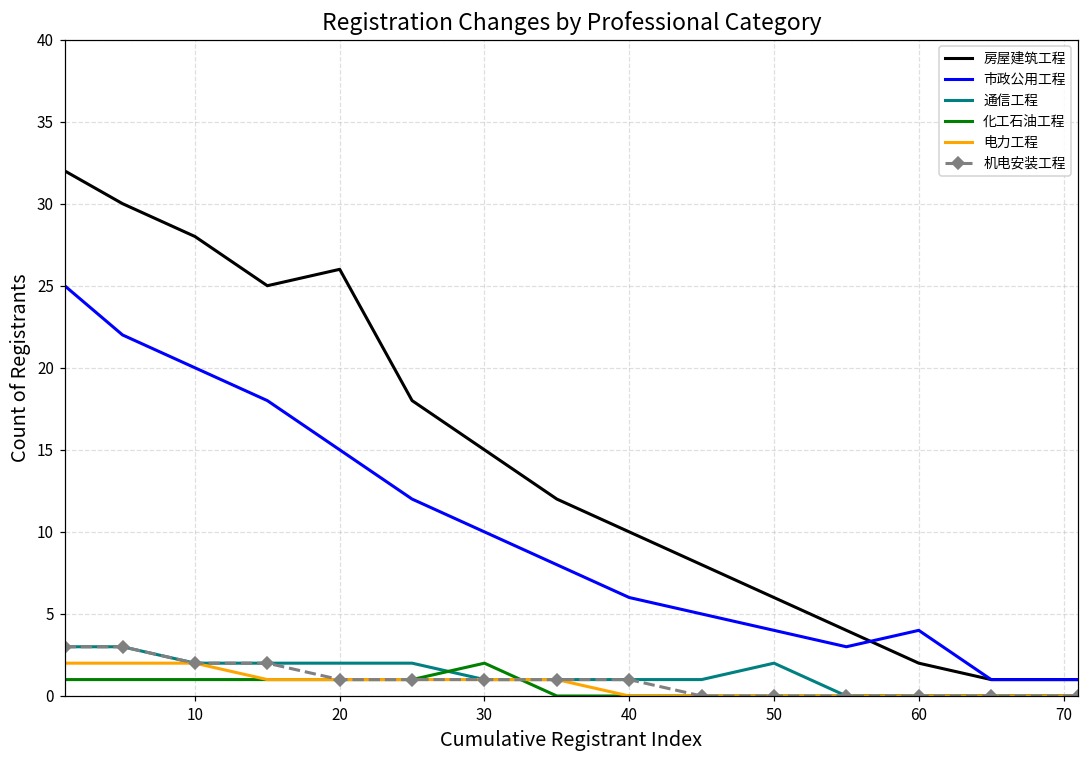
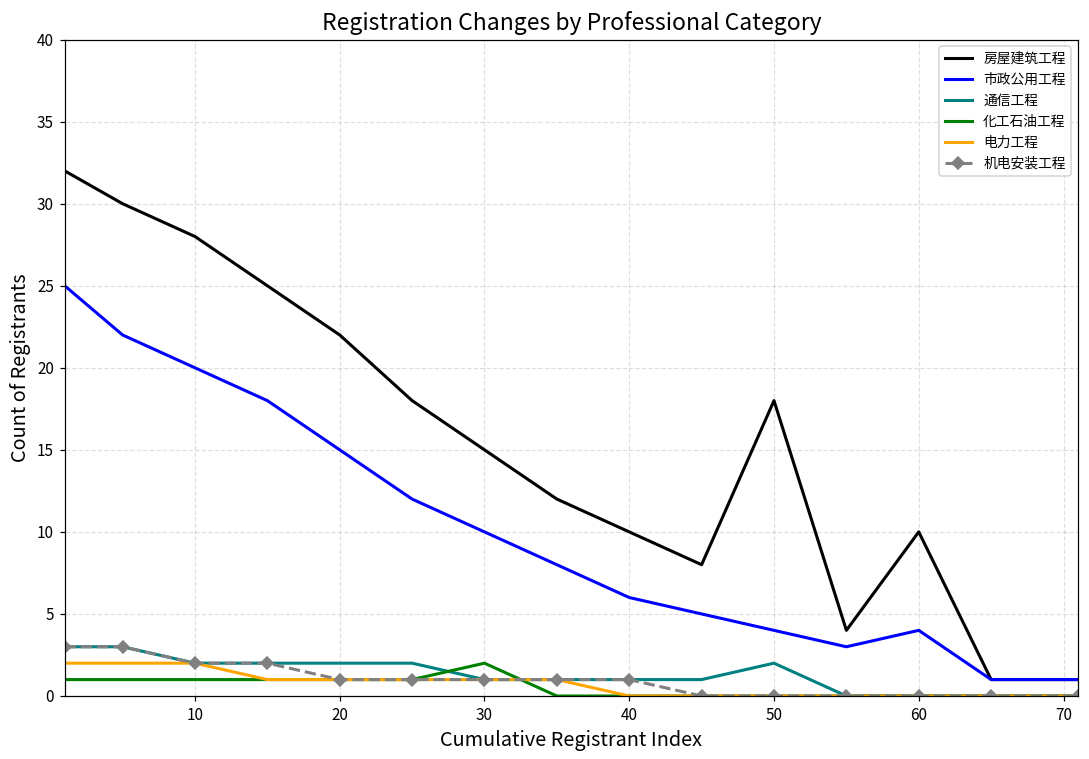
  {
    "房屋建筑工程": {
      "10": 28,
-     "20": 26,
+     "20": 22,
      "30": 15,
      "40": 10,
-     "50": 6,
-     "60": 2
+     "50": 18,
+     "60": 10
    },
    "市政公用工程": {
      "10": 20,
      "20": 15,
      "30": 10,
      "40": 6,
      "50": 4,
      "60": 4
    },
    "通信工程": {
      "20": 2,
      "50": 2
    },
    "化工石油工程": {
      "10": 1,
      "30": 2
    }
  }
